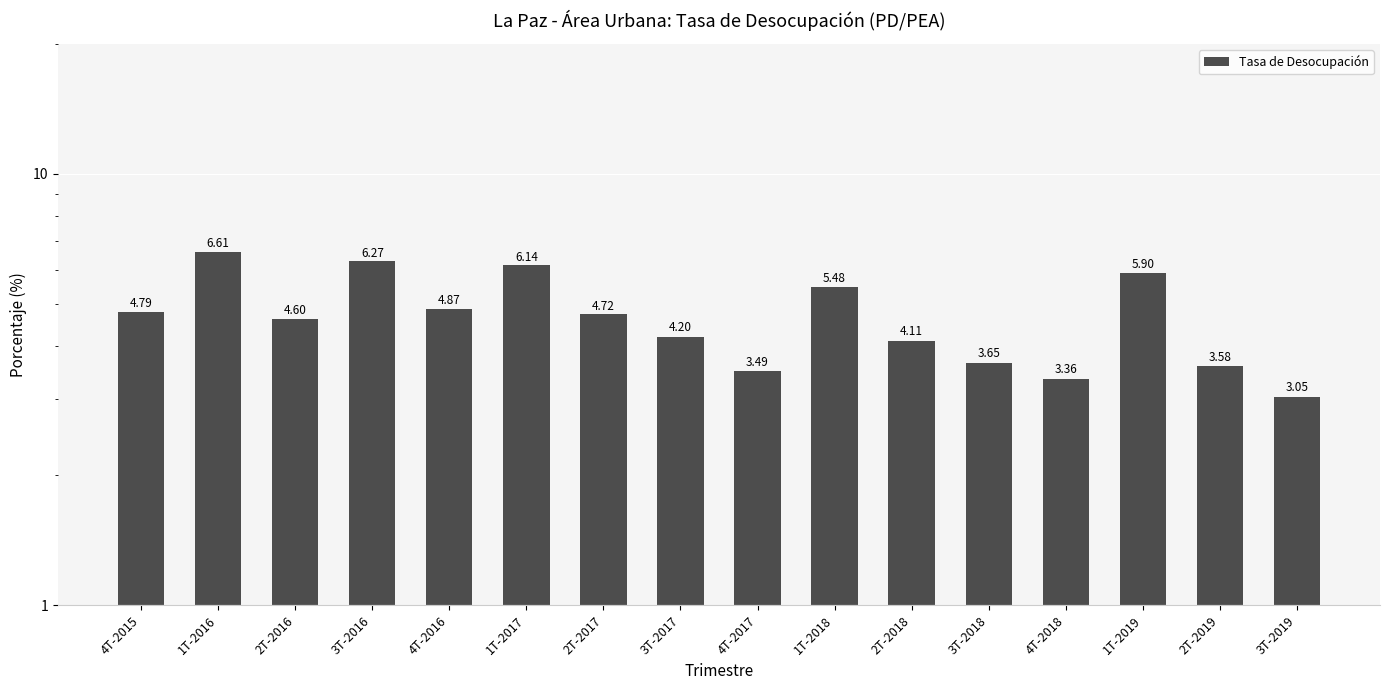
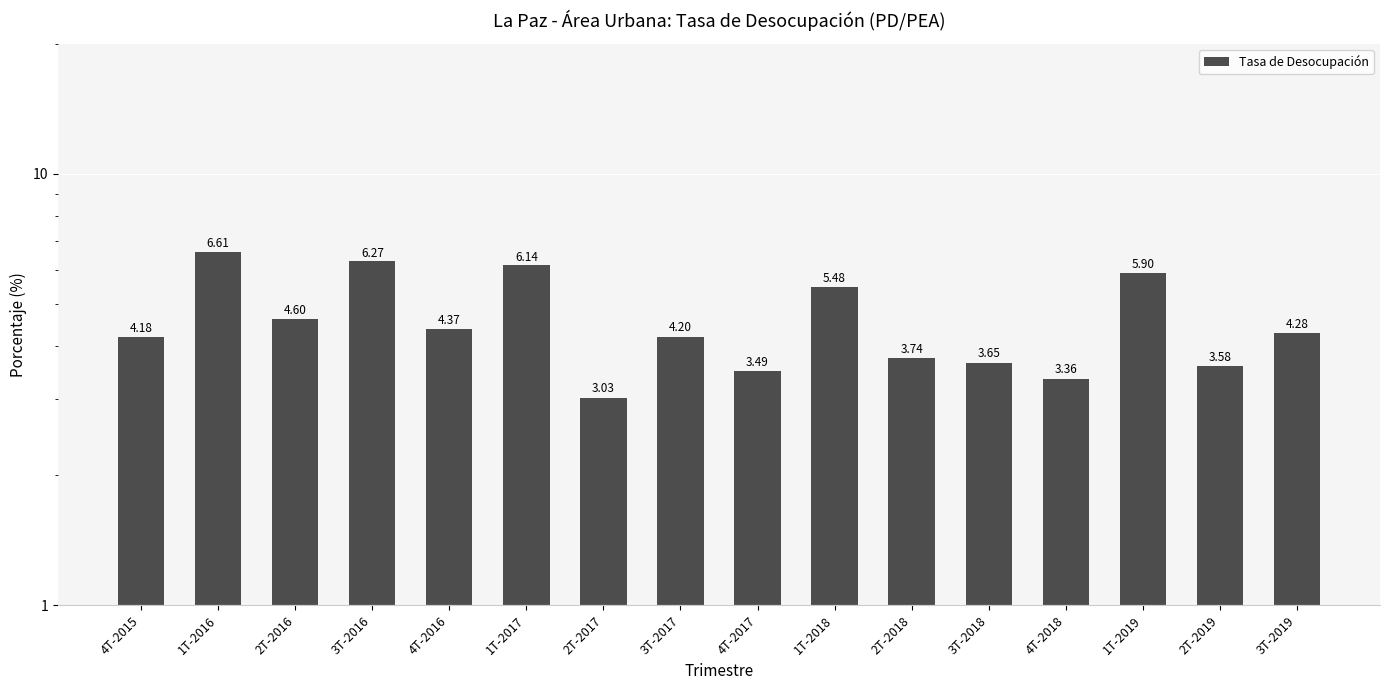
  {
-   "4T-2015": 4.79,
+   "4T-2015": 4.18,
    "1T-2016": 6.61,
    "2T-2016": 4.60,
    "3T-2016": 6.27,
-   "4T-2016": 4.87,
+   "4T-2016": 4.37,
    "1T-2017": 6.14,
-   "2T-2017": 4.72,
+   "2T-2017": 3.03,
    "3T-2017": 4.20,
    "4T-2017": 3.49,
    "1T-2018": 5.48,
-   "2T-2018": 4.11,
+   "2T-2018": 3.74,
    "3T-2018": 3.65,
    "4T-2018": 3.36,
    "1T-2019": 5.90,
    "2T-2019": 3.58,
-   "3T-2019": 3.05
+   "3T-2019": 4.28
  }
